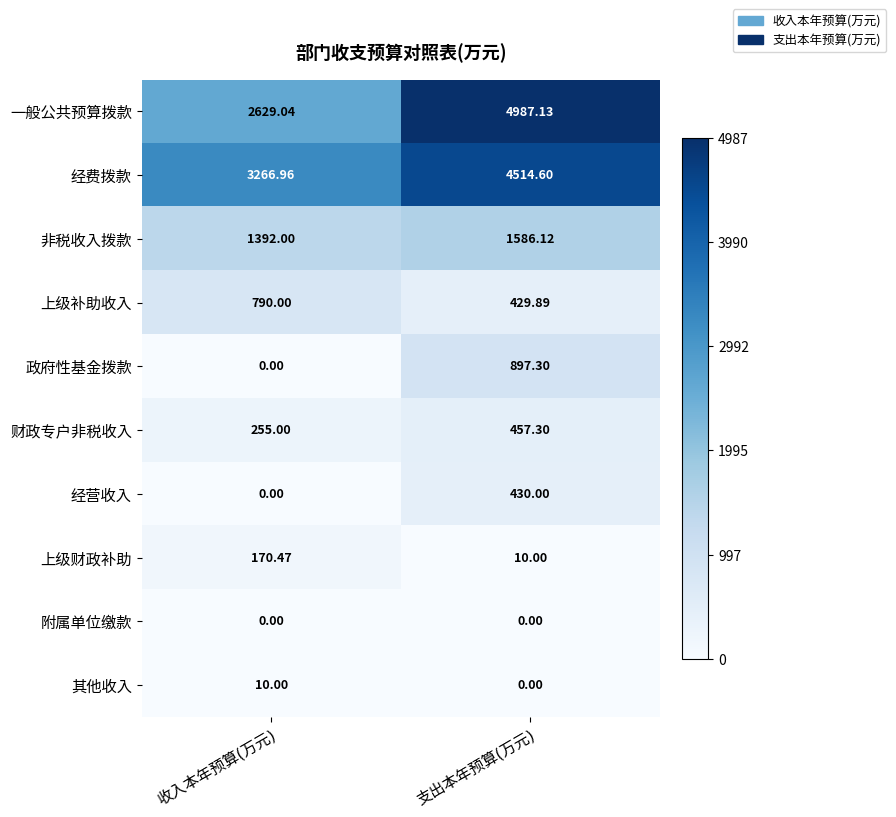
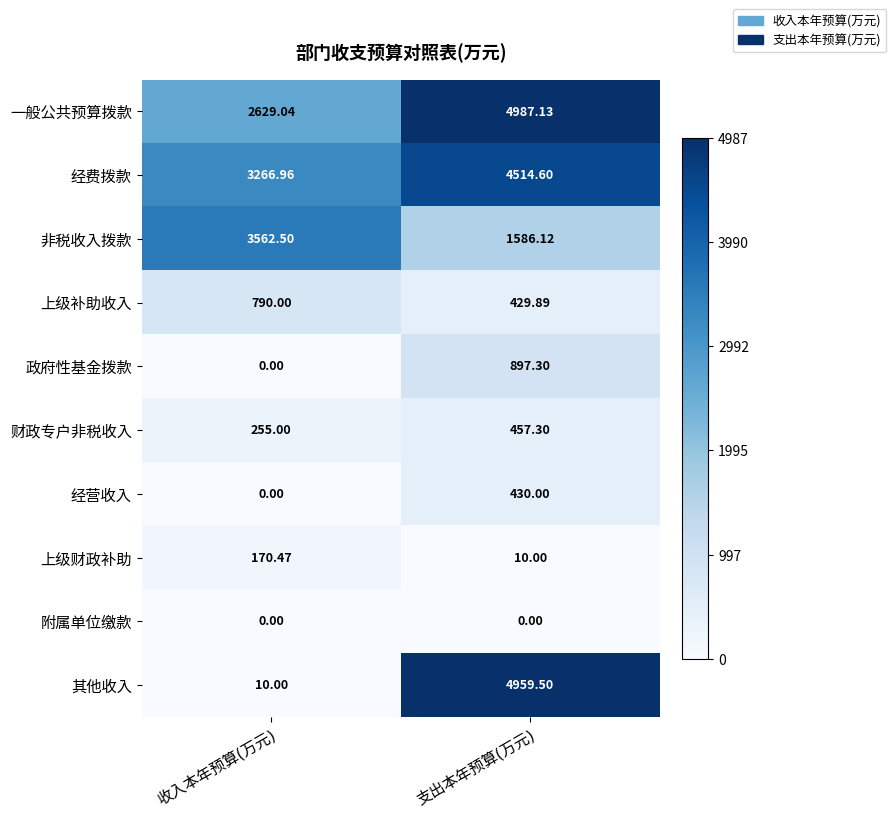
  {
    "一般公共预算拨款": {
      "收入本年预算(万元)": 2629.04,
      "支出本年预算(万元)": 4987.13
    },
    "经费拨款": {
      "收入本年预算(万元)": 3266.96,
      "支出本年预算(万元)": 4514.60
    },
    "非税收入拨款": {
-     "收入本年预算(万元)": 1392.00,
+     "收入本年预算(万元)": 3562.50,
      "支出本年预算(万元)": 1586.12
    },
    "上级补助收入": {
      "收入本年预算(万元)": 790.00,
      "支出本年预算(万元)": 429.89
    },
    "政府性基金拨款": {
      "收入本年预算(万元)": 0.00,
      "支出本年预算(万元)": 897.30
    },
    "财政专户非税收入": {
      "收入本年预算(万元)": 255.00,
      "支出本年预算(万元)": 457.30
    },
    "经营收入": {
      "收入本年预算(万元)": 0.00,
      "支出本年预算(万元)": 430.00
    },
    "上级财政补助": {
      "收入本年预算(万元)": 170.47,
      "支出本年预算(万元)": 10.00
    },
    "附属单位缴款": {
      "收入本年预算(万元)": 0.00,
      "支出本年预算(万元)": 0.00
    },
    "其他收入": {
      "收入本年预算(万元)": 10.00,
-     "支出本年预算(万元)": 0.00
+     "支出本年预算(万元)": 4959.50
    }
  }
